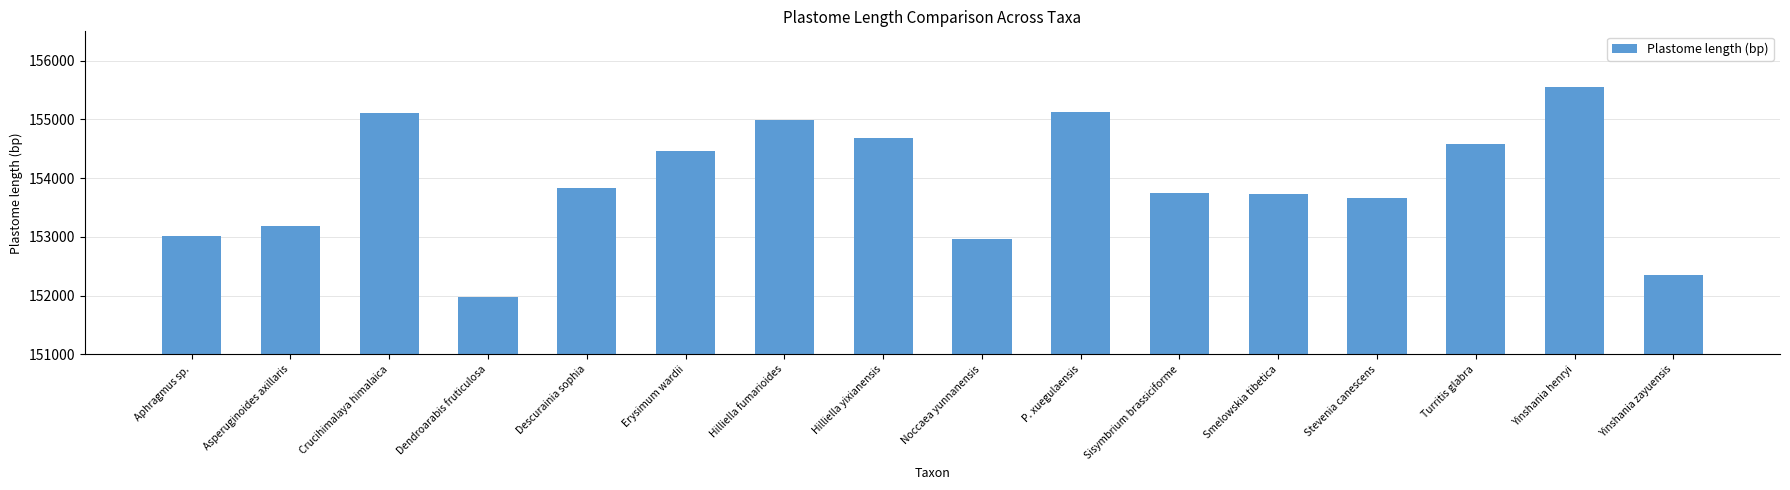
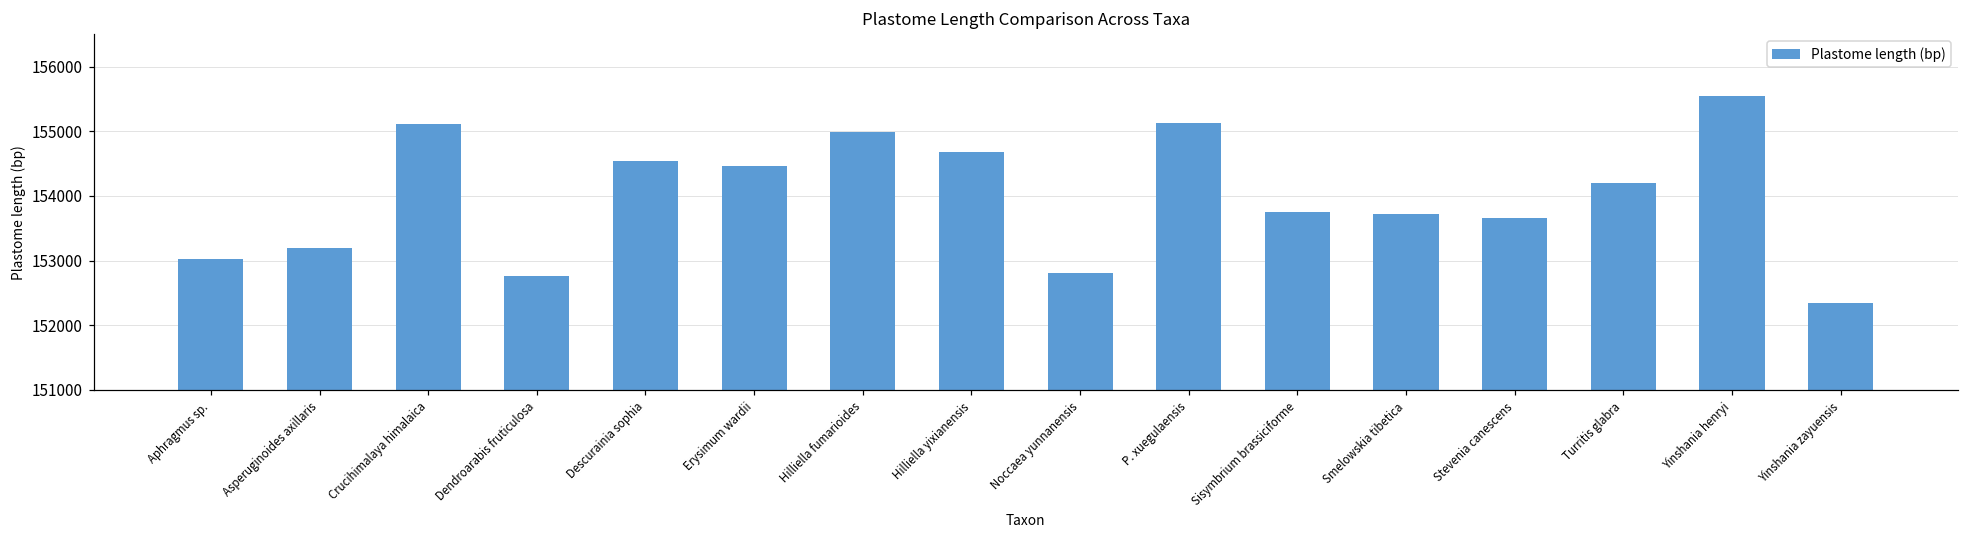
  {
    "Aphragmus sp.": 153000,
    "Asperuginoides axillaris": 153200,
    "Crucihimalaya himalaica": 155100,
-   "Dendroarabis fruticulosa": 152000,
-   "Descurainia sophia": 153800,
+   "Dendroarabis fruticulosa": 152800,
+   "Descurainia sophia": 154500,
    "Erysimum wardii": 154500,
    "Hilliella fumarioides": 155000,
    "Hilliella yixianensis": 154700,
-   "Noccaea yunnanensis": 153000,
+   "Noccaea yunnanensis": 152800,
    "P. xuegulaensis": 155100,
    "Sisymbrium brassiciforme": 153700,
    "Smelowskia tibetica": 153700,
    "Stevenia canescens": 153700,
-   "Turritis glabra": 154600,
+   "Turritis glabra": 154200,
    "Yinshania henryi": 155600,
    "Yinshania zayuensis": 152300
  }
